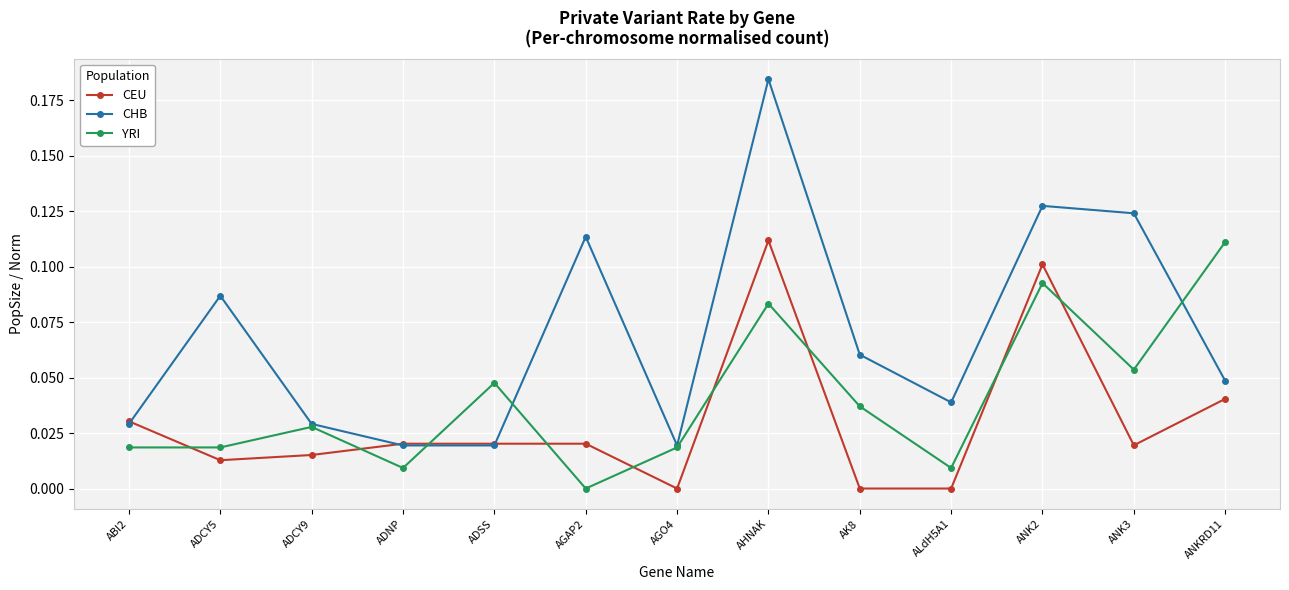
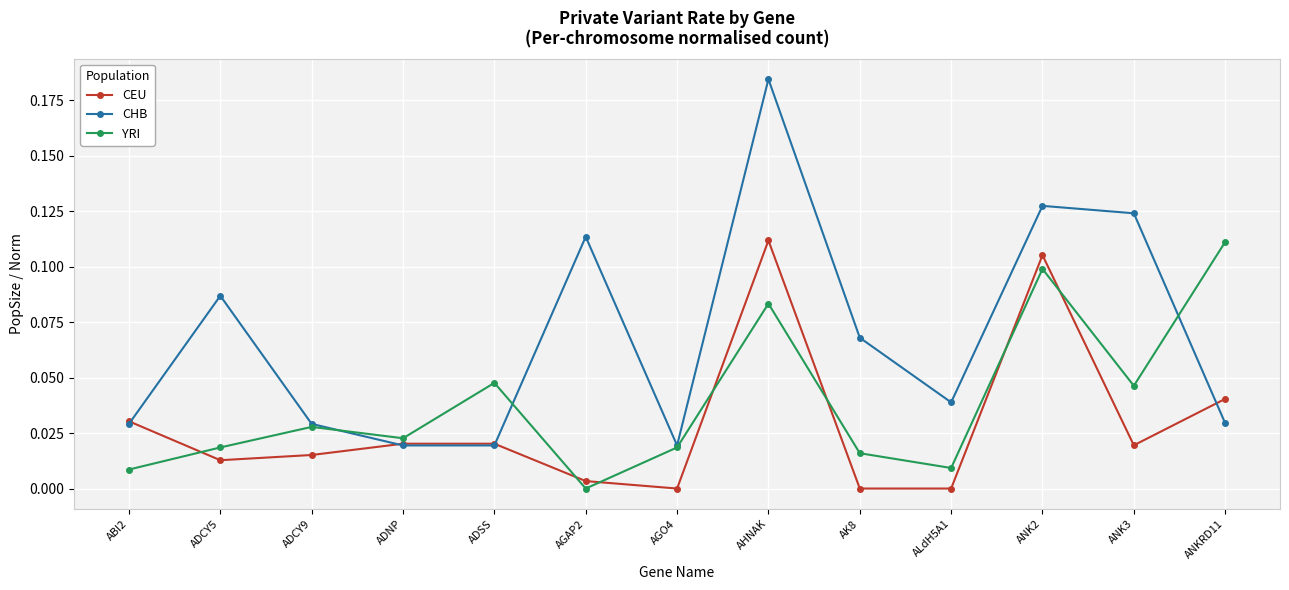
  {
    "CEU": {
      "ABI2": 0.030,
      "ADCY5": 0.013,
      "ADCY9": 0.015,
-     "AGAP2": 0.020,
+     "AGAP2": 0.003,
      "AGO4": 0.000,
      "AHNAK": 0.112,
      "AK8": 0.000,
      "ALdH5A1": 0.000,
-     "ANK2": 0.101,
+     "ANK2": 0.105,
      "ANK3": 0.019,
      "ANKRD11": 0.040
    },
    "CHB": {
      "ABI2": 0.029,
      "ADCY5": 0.087,
      "ADCY9": 0.029,
      "AGAP2": 0.113,
      "AHNAK": 0.184,
-     "AK8": 0.060,
+     "AK8": 0.068,
      "ALdH5A1": 0.039,
      "ANK2": 0.127,
      "ANK3": 0.124,
-     "ANKRD11": 0.049
+     "ANKRD11": 0.029
    },
    "YRI": {
-     "ABI2": 0.019,
+     "ABI2": 0.009,
      "ADCY5": 0.019,
      "ADCY9": 0.028,
-     "ADNP": 0.009,
+     "ADNP": 0.023,
      "ADSS": 0.048,
      "AGAP2": 0.000,
      "AHNAK": 0.083,
-     "AK8": 0.037,
+     "AK8": 0.016,
      "ALdH5A1": 0.009,
-     "ANK2": 0.093,
-     "ANK3": 0.054,
+     "ANK2": 0.099,
+     "ANK3": 0.046,
      "ANKRD11": 0.111
    }
  }
